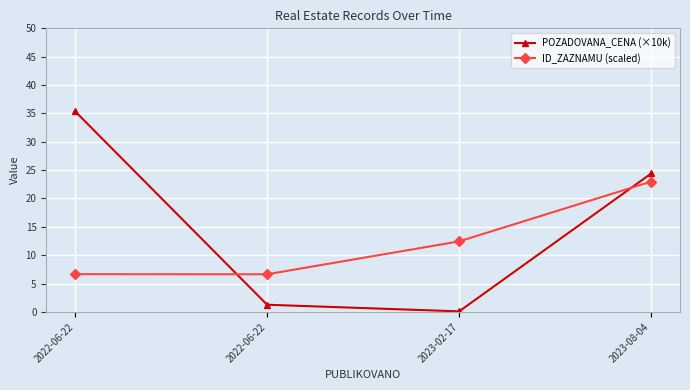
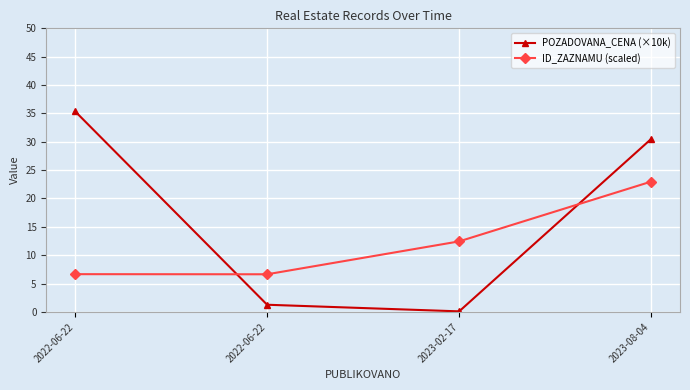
  {
    "POZADOVANA_CENA (×10k)": {
      "2023-02-17": 0,
-     "2023-08-04": 24
+     "2023-08-04": 31
    },
    "ID_ZAZNAMU (scaled)": {
      "2023-02-17": 12,
      "2023-08-04": 23
    }
  }
